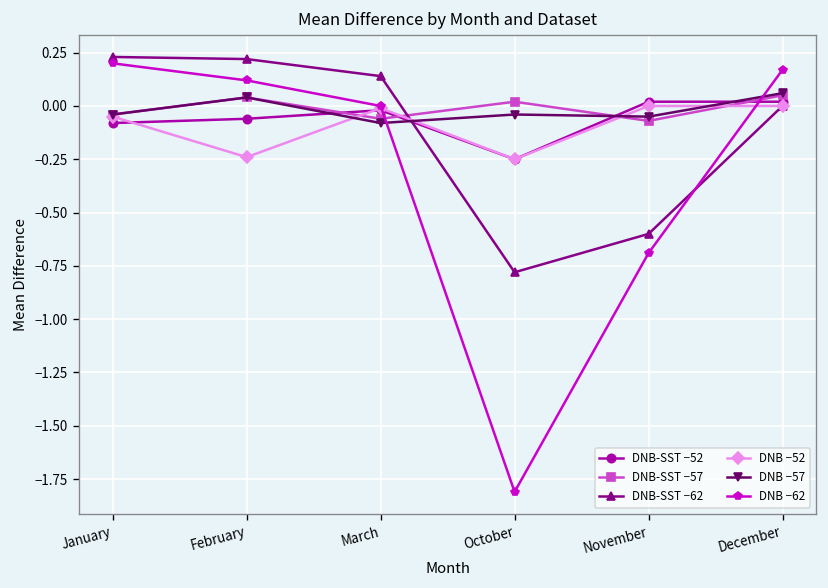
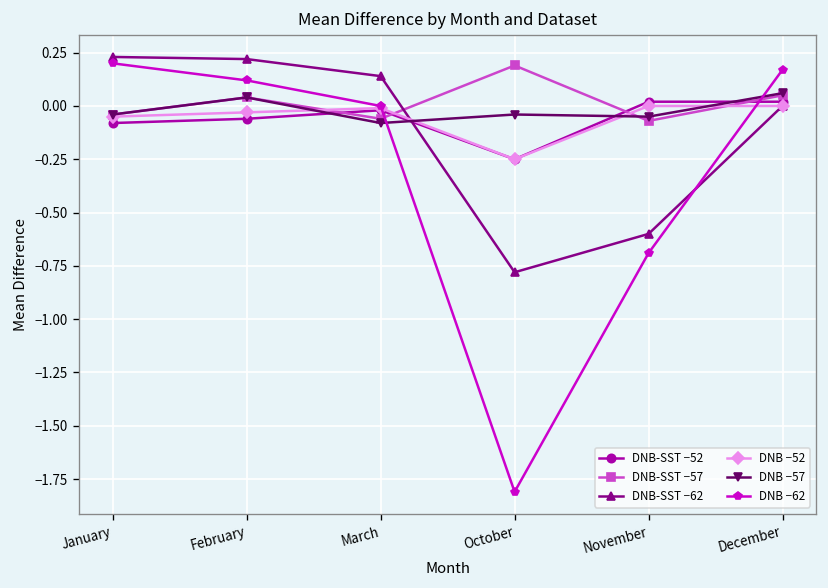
  {
    "DNB-SST −57": {
      "March": -0.06,
-     "October": 0.02,
+     "October": 0.19,
      "November": -0.07
    },
    "DNB −52": {
-     "February": -0.24,
+     "February": -0.03,
      "November": 0.00
    }
  }
